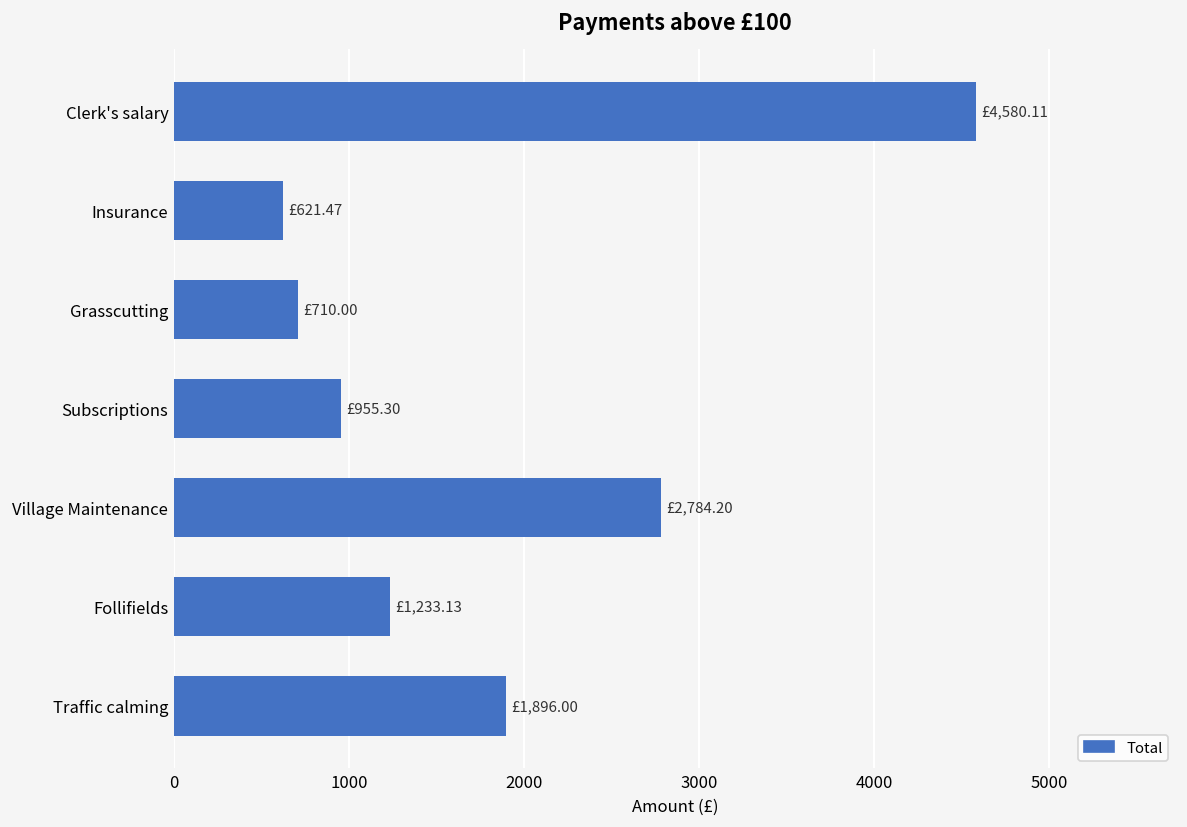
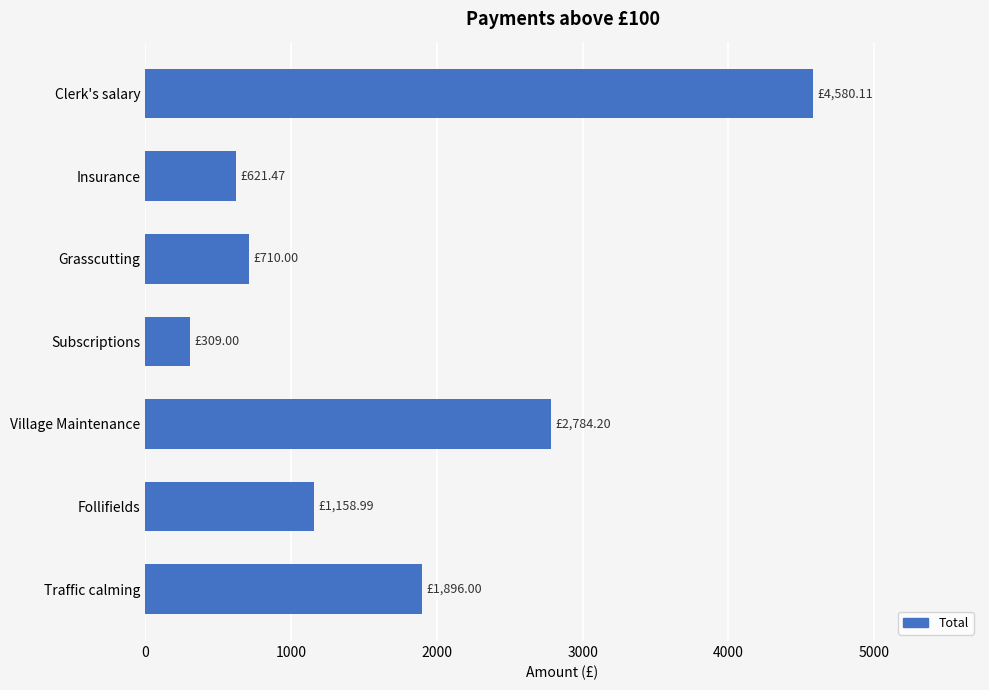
  {
    "Clerk's salary": "£4,580.11",
    "Insurance": "£621.47",
    "Grasscutting": "£710.00",
-   "Subscriptions": "£955.30",
+   "Subscriptions": "£309.00",
    "Village Maintenance": "£2,784.20",
-   "Follifields": "£1,233.13",
+   "Follifields": "£1,158.99",
    "Traffic calming": "£1,896.00"
  }
